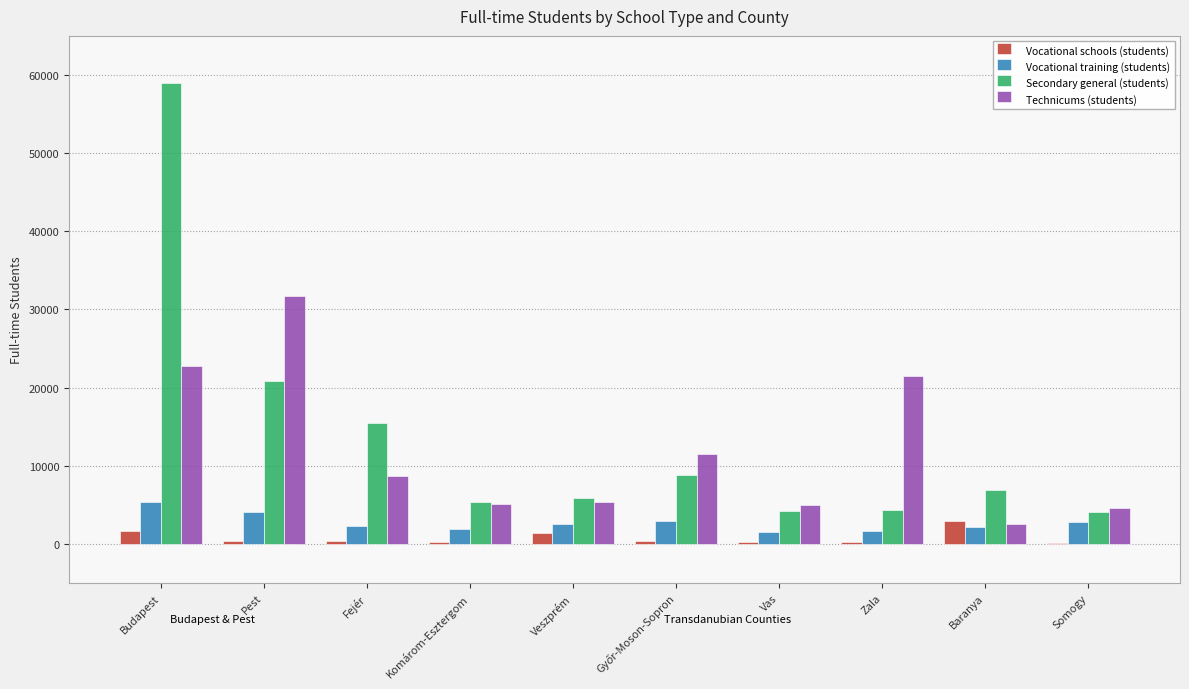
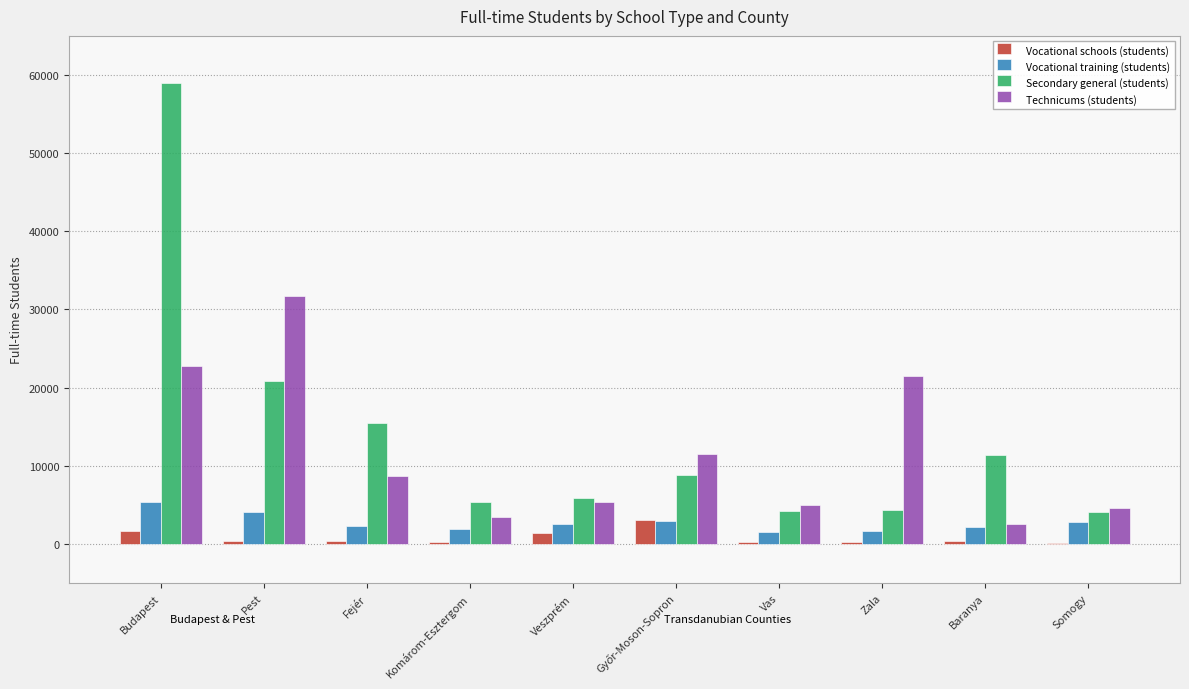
  {
    "Vocational schools (students)": {
      "Budapest": 2000,
      "Fejér": 0,
      "Veszprém": 1000,
-     "Győr-Moson-Sopron": 0,
-     "Baranya": 3000
+     "Győr-Moson-Sopron": 3000,
+     "Baranya": 0
    },
    "Vocational training (students)": {
      "Budapest": 5000,
      "Pest": 4000,
      "Fejér": 2000,
      "Komárom-Esztergom": 2000,
      "Veszprém": 3000,
      "Győr-Moson-Sopron": 3000,
      "Vas": 1000,
      "Zala": 2000,
      "Baranya": 2000,
      "Somogy": 3000
    },
    "Secondary general (students)": {
      "Budapest": 59000,
      "Pest": 21000,
      "Fejér": 15000,
      "Komárom-Esztergom": 5000,
      "Veszprém": 6000,
      "Győr-Moson-Sopron": 9000,
      "Vas": 4000,
      "Zala": 4000,
-     "Baranya": 7000,
+     "Baranya": 11000,
      "Somogy": 4000
    },
    "Technicums (students)": {
      "Budapest": 23000,
      "Pest": 32000,
      "Fejér": 9000,
-     "Komárom-Esztergom": 5000,
+     "Komárom-Esztergom": 3000,
      "Veszprém": 5000,
      "Győr-Moson-Sopron": 12000,
      "Vas": 5000,
      "Zala": 22000,
      "Baranya": 2000,
      "Somogy": 5000
    }
  }
